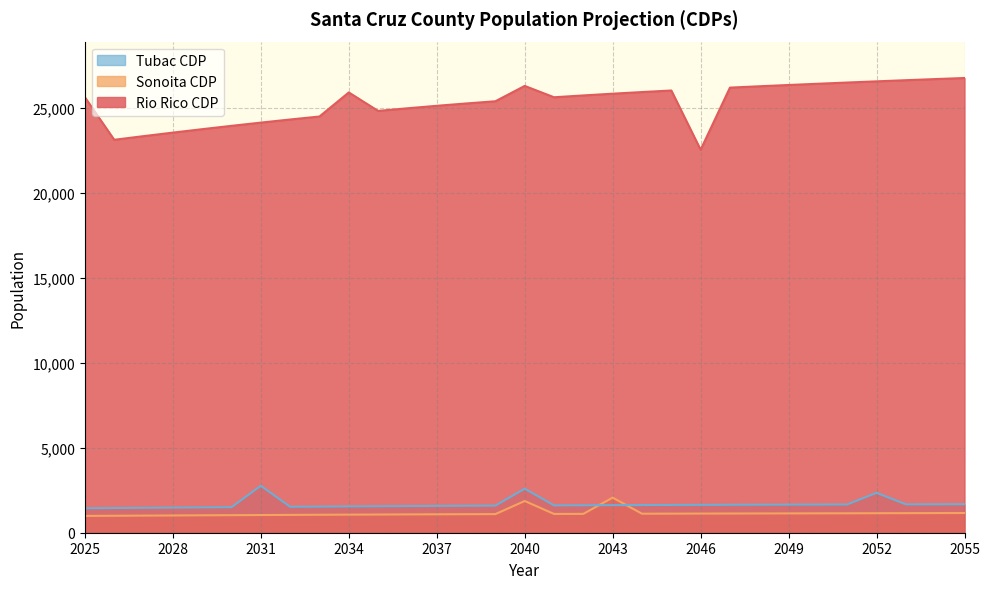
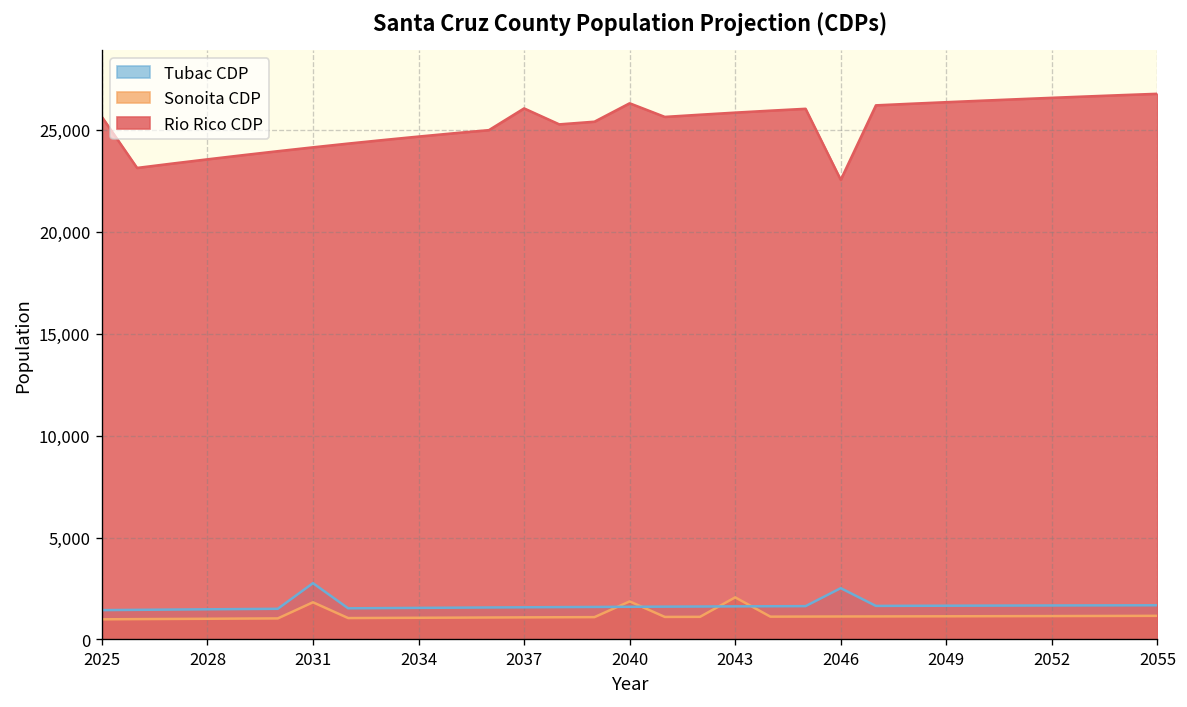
  {
    "Tubac CDP": {
      "2025": "1,400",
      "2028": "1,500",
      "2031": "2,800",
      "2034": "1,500",
      "2037": "1,600",
-     "2040": "2,600",
+     "2040": "1,600",
      "2043": "1,600",
-     "2046": "1,600",
+     "2046": "2,500",
      "2049": "1,700",
-     "2052": "2,300",
+     "2052": "1,700",
      "2055": "1,700"
    },
    "Sonoita CDP": {
      "2025": "1,000",
      "2028": "1,000",
-     "2031": "1,000",
+     "2031": "1,800",
      "2034": "1,100",
      "2037": "1,100",
      "2040": "1,900",
      "2043": "2,100",
      "2046": "1,100",
      "2049": "1,100",
      "2052": "1,100",
      "2055": "1,200"
    },
    "Rio Rico CDP": {
      "2025": "25,600",
      "2028": "23,500",
      "2031": "24,100",
-     "2034": "25,900",
-     "2037": "25,100",
+     "2034": "24,700",
+     "2037": "26,000",
      "2040": "26,300",
      "2043": "25,800",
      "2046": "22,500",
      "2049": "26,400",
      "2052": "26,600",
      "2055": "26,800"
    }
  }
